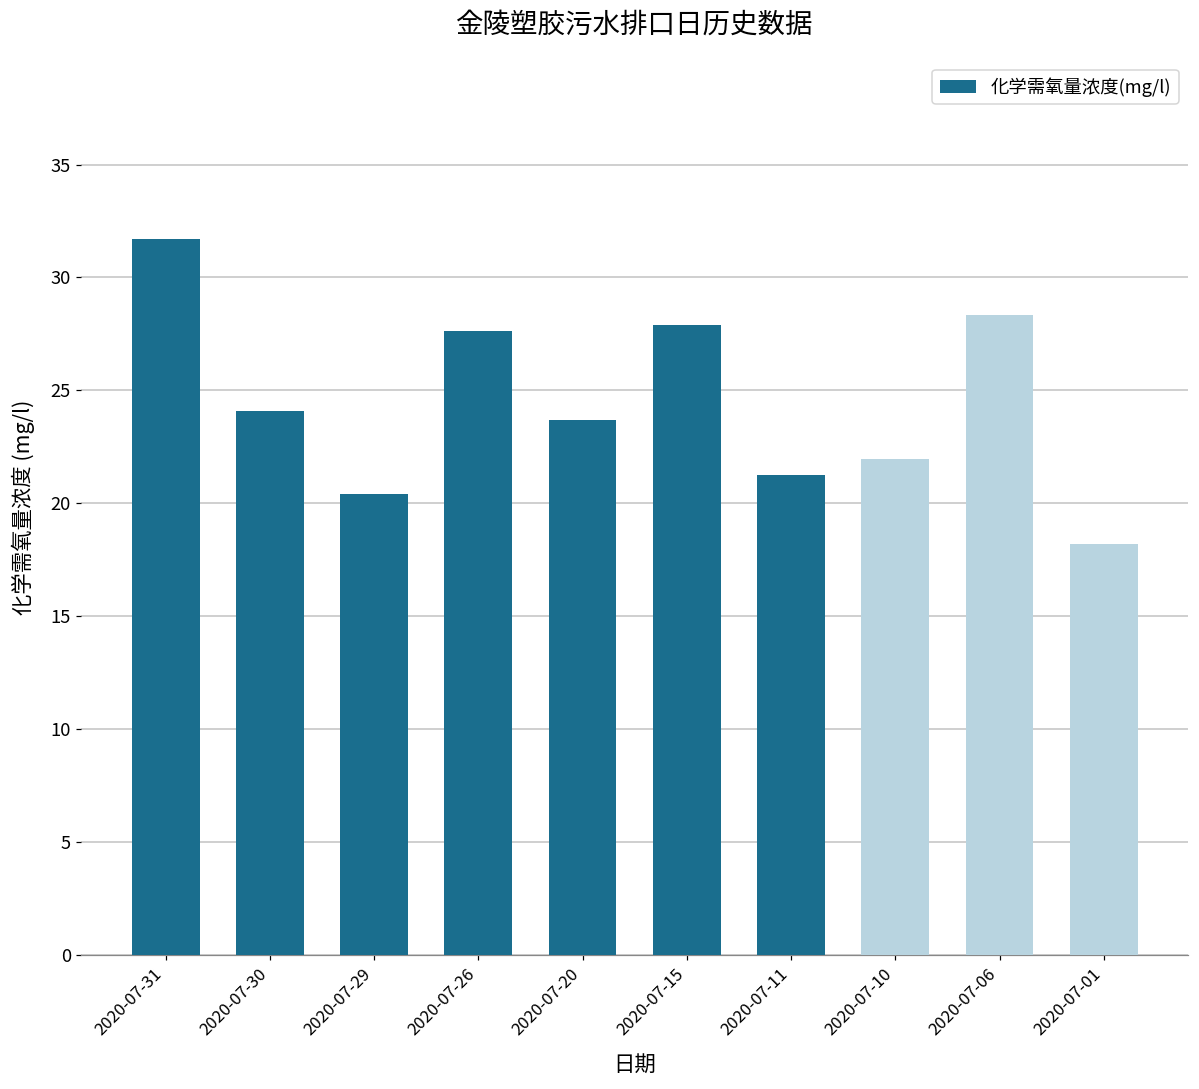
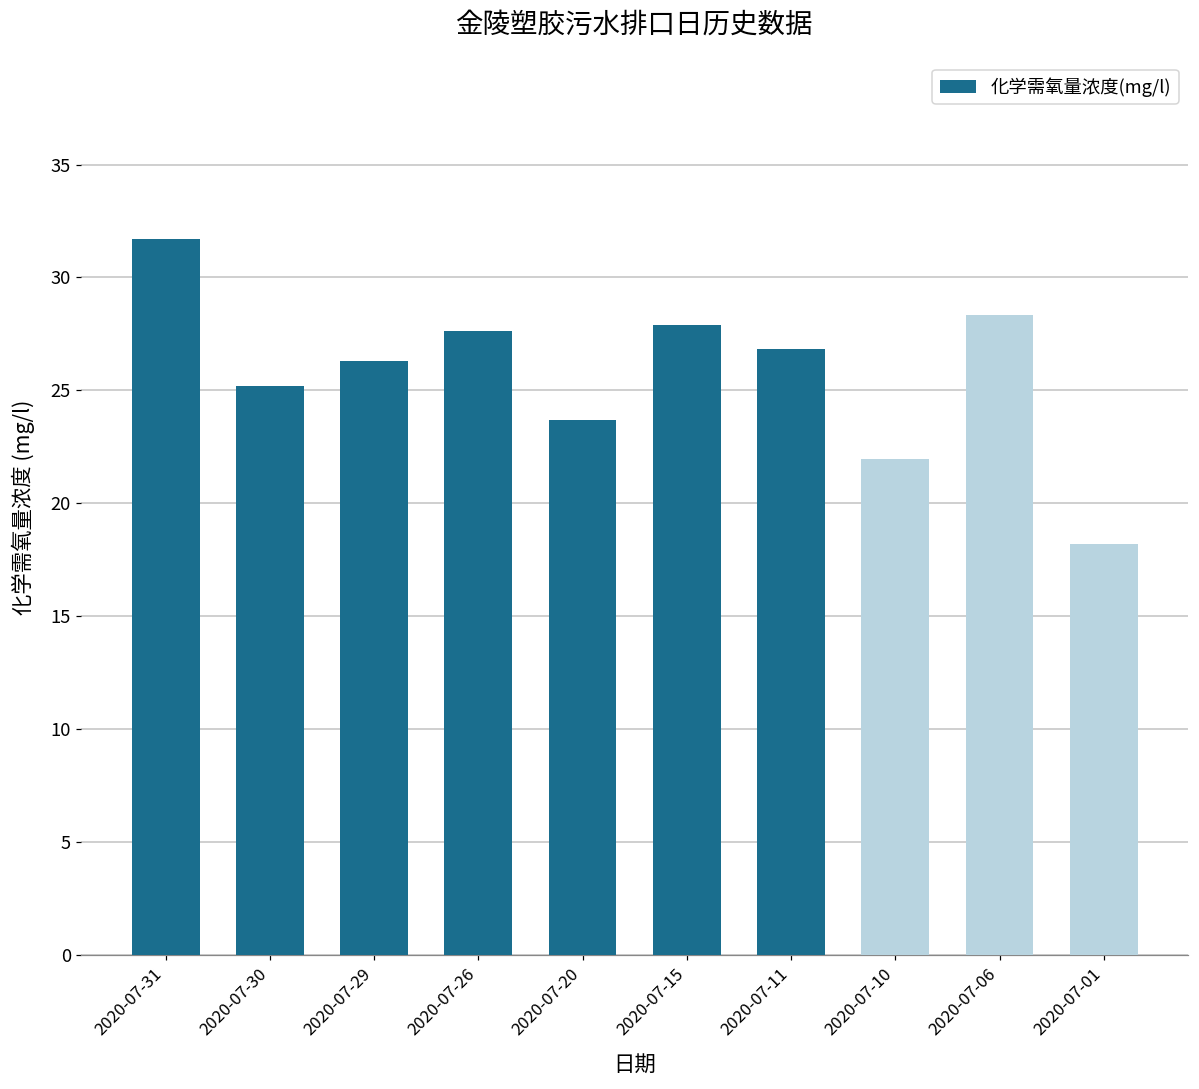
  {
    "2020-07-31": 31.7,
-   "2020-07-30": 24.1,
-   "2020-07-29": 20.4,
+   "2020-07-30": 25.2,
+   "2020-07-29": 26.3,
    "2020-07-26": 27.6,
    "2020-07-20": 23.7,
    "2020-07-15": 27.9,
-   "2020-07-11": 21.3,
+   "2020-07-11": 26.8,
    "2020-07-10": 21.9,
    "2020-07-06": 28.4,
    "2020-07-01": 18.2
  }
